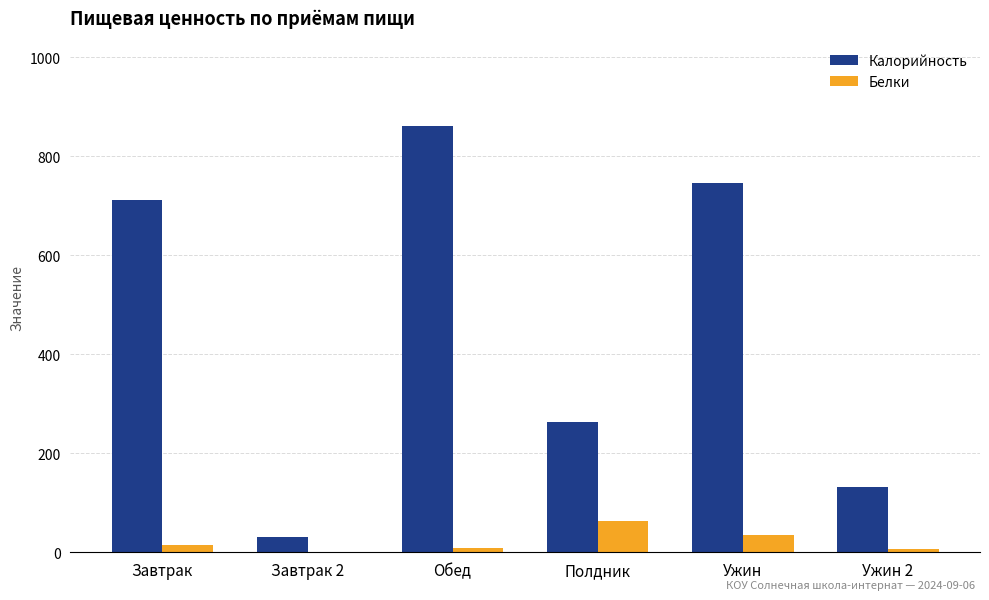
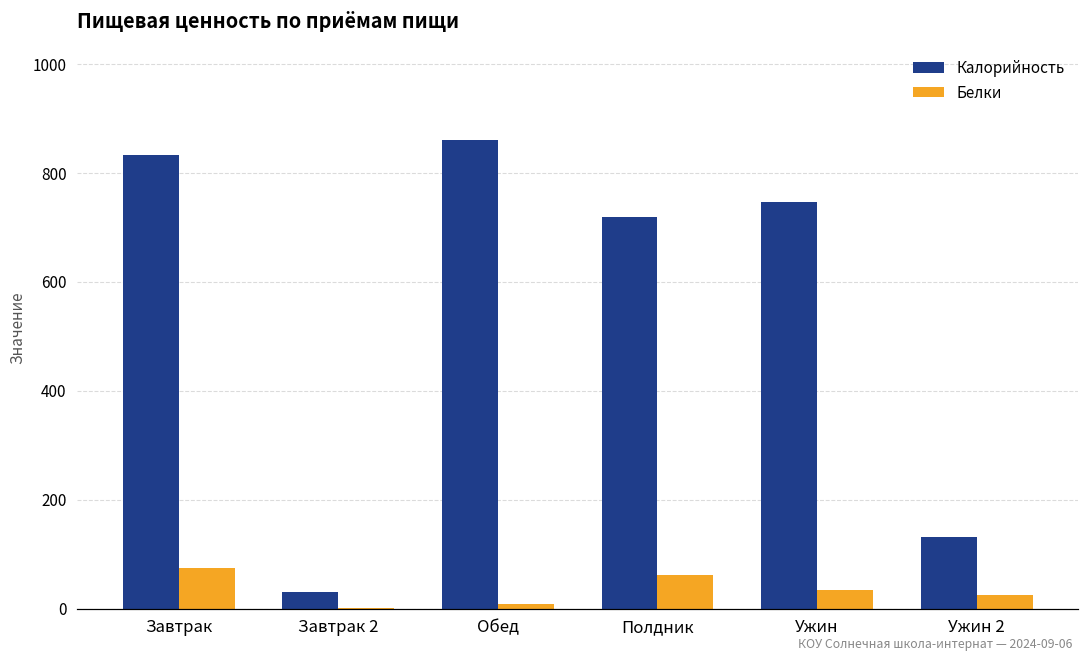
  {
    "Калорийность": {
-     "Завтрак": 710,
+     "Завтрак": 830,
      "Завтрак 2": 30,
      "Обед": 860,
-     "Полдник": 260,
+     "Полдник": 720,
      "Ужин": 750,
      "Ужин 2": 130
    },
    "Белки": {
-     "Завтрак": 20,
+     "Завтрак": 70,
      "Обед": 10,
      "Полдник": 60,
      "Ужин": 30,
-     "Ужин 2": 10
+     "Ужин 2": 20
    }
  }
